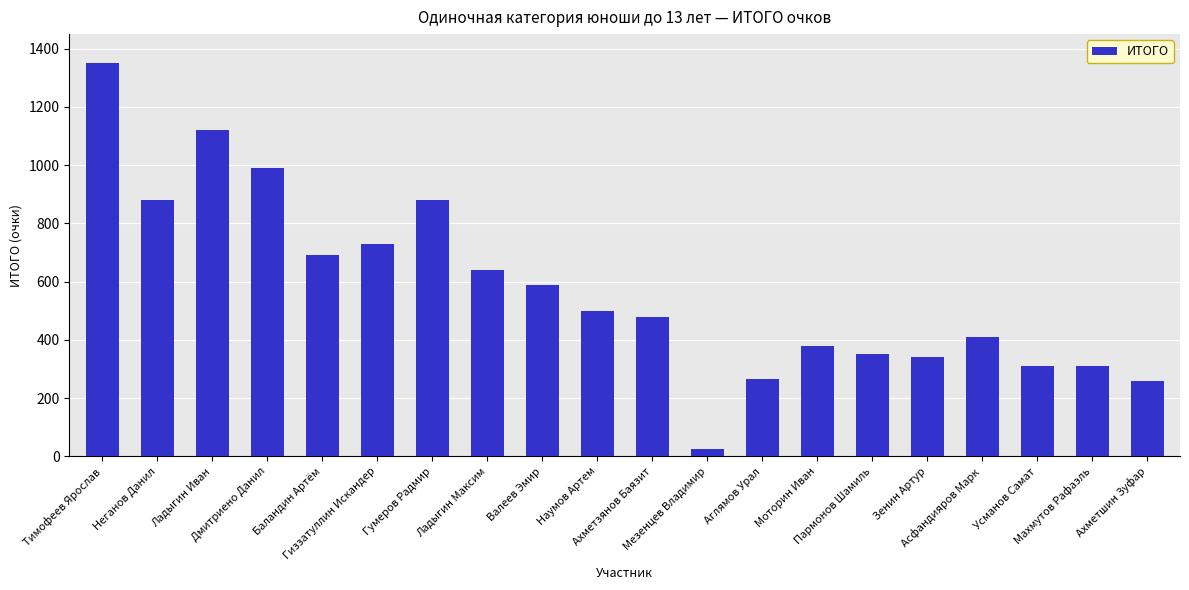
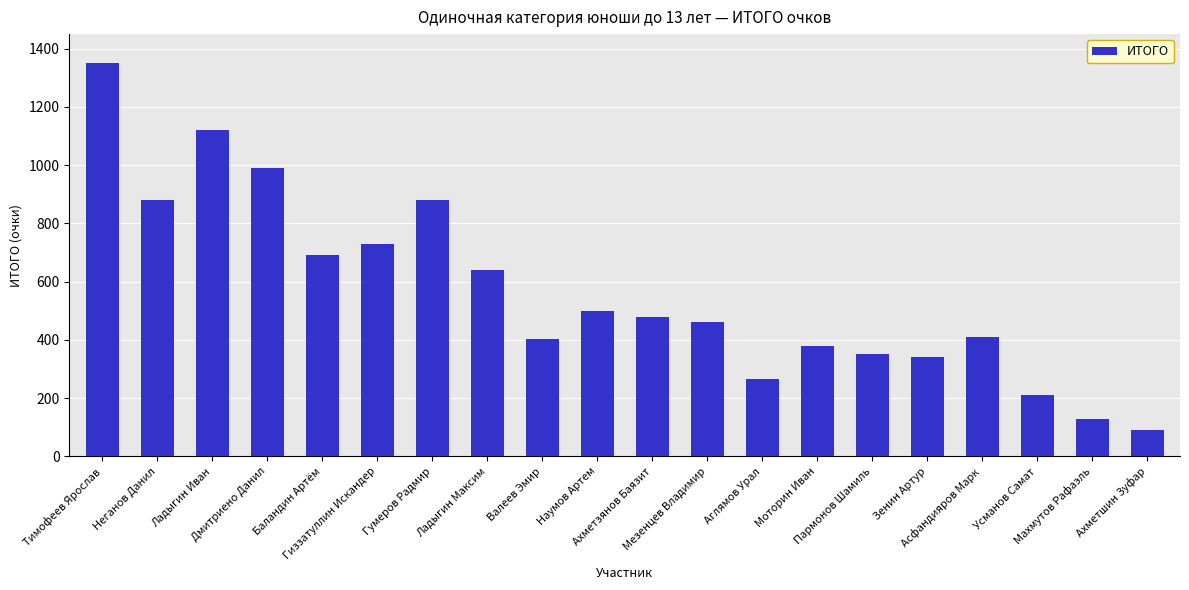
  {
    "Тимофеев Ярослав": 1350,
    "Неганов Данил": 880,
    "Ладыгин Иван": 1120,
    "Дмитриено Данил": 990,
    "Баландин Артём": 690,
    "Гиззатуллин Искандер": 730,
    "Гумеров Радмир": 880,
    "Ладыгин Максим": 640,
-   "Валеев Эмир": 590,
+   "Валеев Эмир": 400,
    "Наумов Артем": 500,
    "Ахметзянов Баязит": 480,
-   "Мезенцев Владимир": 30,
+   "Мезенцев Владимир": 460,
    "Аглямов Урал": 270,
    "Моторин Иван": 380,
    "Пармонов Шамиль": 350,
    "Зенин Артур": 340,
    "Асфандияров Марк": 410,
-   "Усманов Самат": 310,
-   "Махмутов Рафаэль": 310,
-   "Ахметшин Зуфар": 260
+   "Усманов Самат": 210,
+   "Махмутов Рафаэль": 130,
+   "Ахметшин Зуфар": 90
  }
